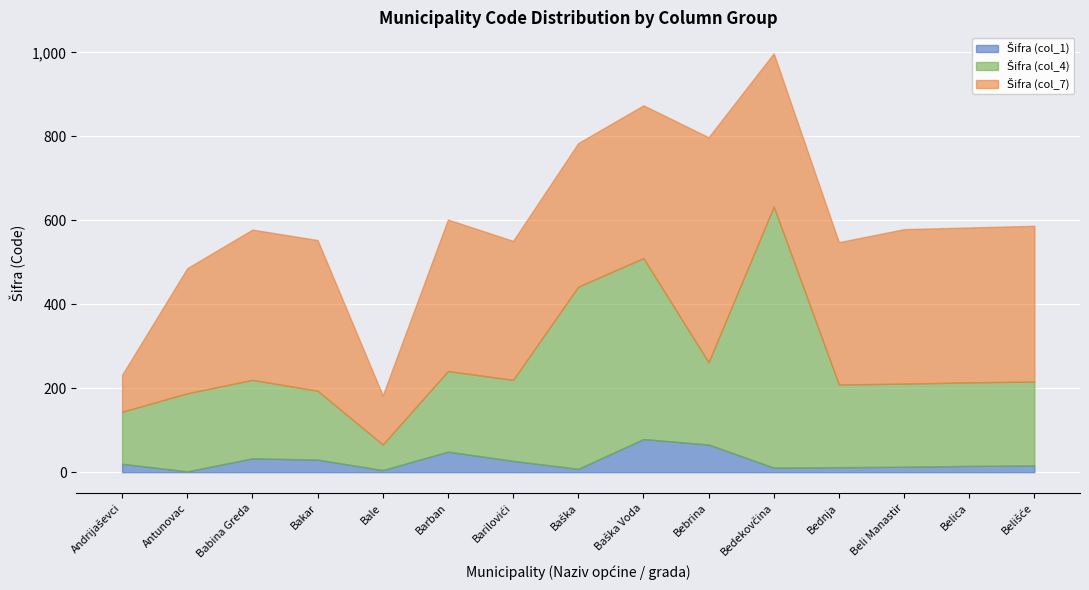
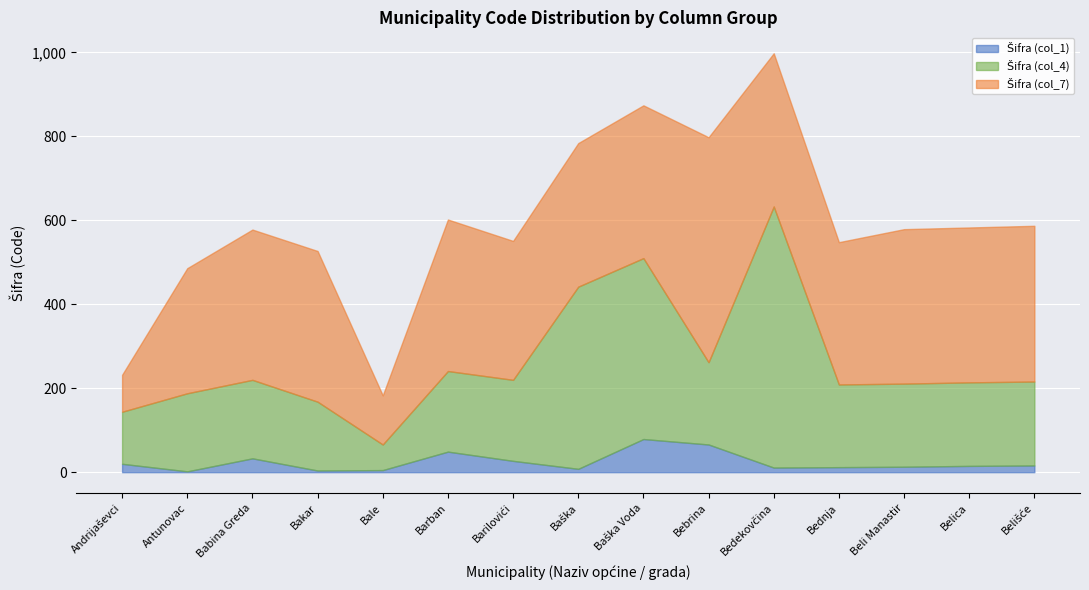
  {
    "Šifra (col_1)": {
      "Andrijaševci": 20,
      "Babina Greda": 30,
-     "Bakar": 30,
+     "Bakar": 0,
      "Barban": 50,
      "Barilovići": 30,
      "Baška": 10,
      "Baška Voda": 80,
      "Bebrina": 70,
      "Bedekovčina": 10,
      "Bednja": 10,
      "Beli Manastir": 10,
      "Belica": 20,
      "Belišće": 20
    },
    "Šifra (col_4)": {
      "Andrijaševci": 120,
      "Antunovac": 190,
      "Babina Greda": 190,
      "Bakar": 160,
      "Bale": 60,
      "Barban": 190,
      "Barilovići": 190,
      "Baška": 430,
      "Baška Voda": 430,
      "Bebrina": 200,
      "Bedekovčina": 620,
      "Bednja": 200,
      "Beli Manastir": 200,
      "Belica": 200,
      "Belišće": 200
    },
    "Šifra (col_7)": {
      "Andrijaševci": 90,
      "Antunovac": 300,
      "Babina Greda": 360,
      "Bakar": 360,
      "Bale": 120,
      "Barban": 360,
      "Barilovići": 330,
      "Baška": 340,
      "Baška Voda": 360,
      "Bebrina": 540,
      "Bedekovčina": 370,
      "Bednja": 340,
      "Beli Manastir": 370,
      "Belica": 370,
      "Belišće": 370
    }
  }
